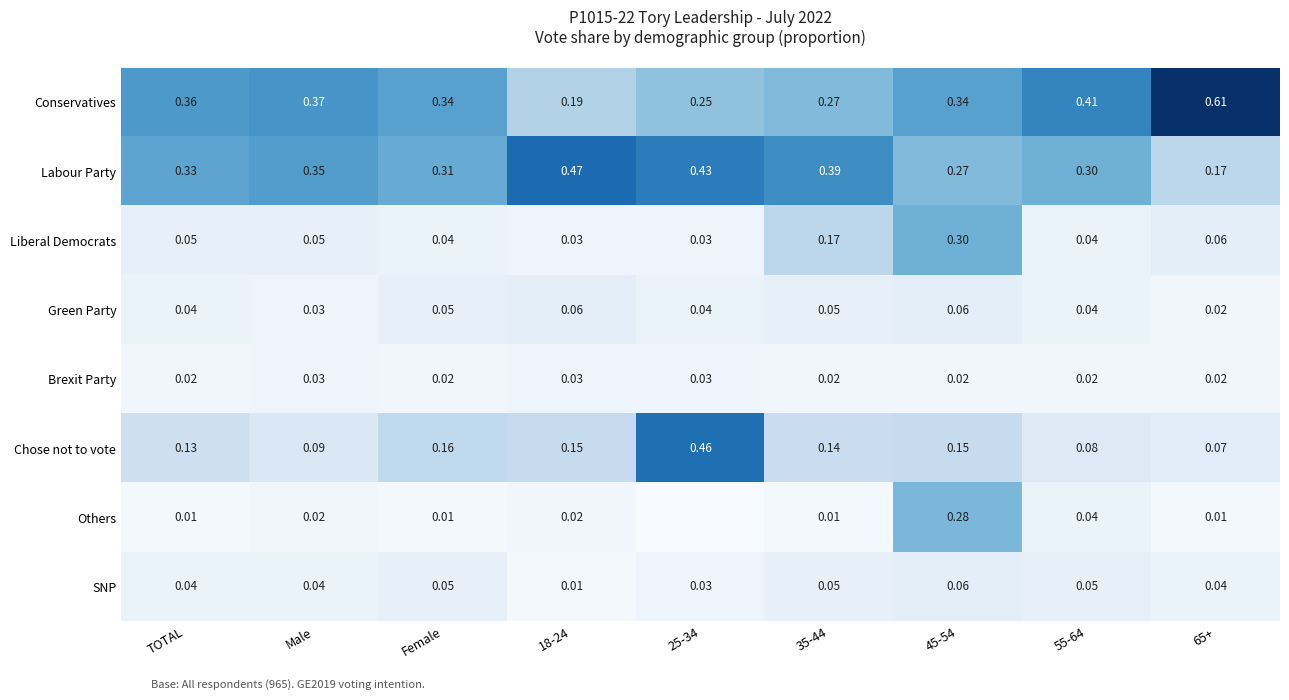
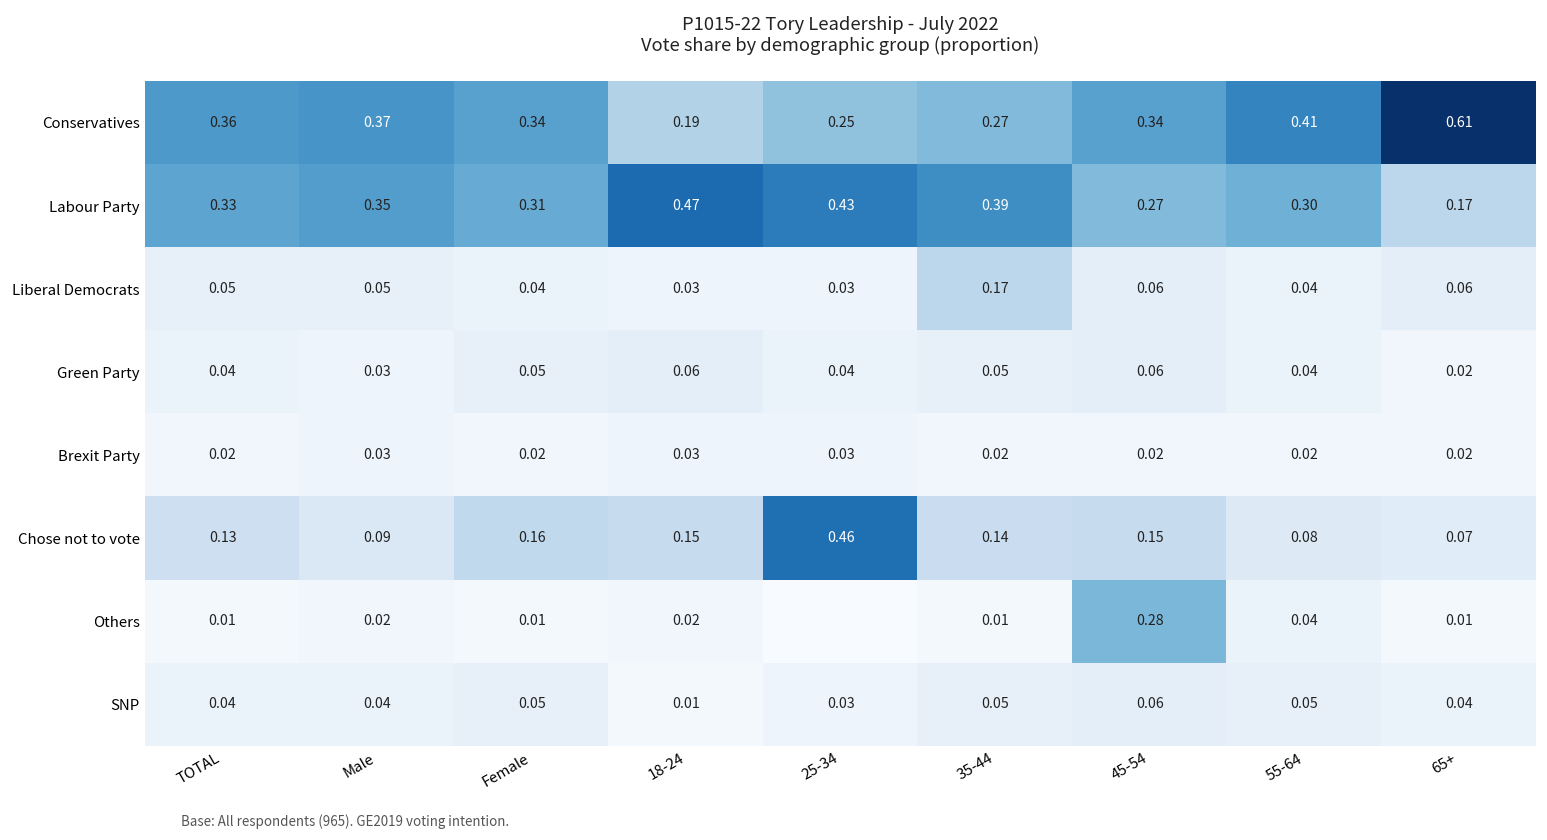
  {
    "Conservatives": {
      "TOTAL": 0.36,
      "Male": 0.37,
      "Female": 0.34,
      "18-24": 0.19,
      "25-34": 0.25,
      "35-44": 0.27,
      "45-54": 0.34,
      "55-64": 0.41,
      "65+": 0.61
    },
    "Labour Party": {
      "TOTAL": 0.33,
      "Male": 0.35,
      "Female": 0.31,
      "18-24": 0.47,
      "25-34": 0.43,
      "35-44": 0.39,
      "45-54": 0.27,
      "55-64": 0.30,
      "65+": 0.17
    },
    "Liberal Democrats": {
      "TOTAL": 0.05,
      "Male": 0.05,
      "Female": 0.04,
      "18-24": 0.03,
      "25-34": 0.03,
      "35-44": 0.17,
-     "45-54": 0.30,
+     "45-54": 0.06,
      "55-64": 0.04,
      "65+": 0.06
    },
    "Green Party": {
      "TOTAL": 0.04,
      "Male": 0.03,
      "Female": 0.05,
      "18-24": 0.06,
      "25-34": 0.04,
      "35-44": 0.05,
      "45-54": 0.06,
      "55-64": 0.04,
      "65+": 0.02
    },
    "Brexit Party": {
      "TOTAL": 0.02,
      "Male": 0.03,
      "Female": 0.02,
      "18-24": 0.03,
      "25-34": 0.03,
      "35-44": 0.02,
      "45-54": 0.02,
      "55-64": 0.02,
      "65+": 0.02
    },
    "Chose not to vote": {
      "TOTAL": 0.13,
      "Male": 0.09,
      "Female": 0.16,
      "18-24": 0.15,
      "25-34": 0.46,
      "35-44": 0.14,
      "45-54": 0.15,
      "55-64": 0.08,
      "65+": 0.07
    },
    "Others": {
      "TOTAL": 0.01,
      "Male": 0.02,
      "Female": 0.01,
      "18-24": 0.02,
      "35-44": 0.01,
      "45-54": 0.28,
      "55-64": 0.04,
      "65+": 0.01
    },
    "SNP": {
      "TOTAL": 0.04,
      "Male": 0.04,
      "Female": 0.05,
      "18-24": 0.01,
      "25-34": 0.03,
      "35-44": 0.05,
      "45-54": 0.06,
      "55-64": 0.05,
      "65+": 0.04
    }
  }
